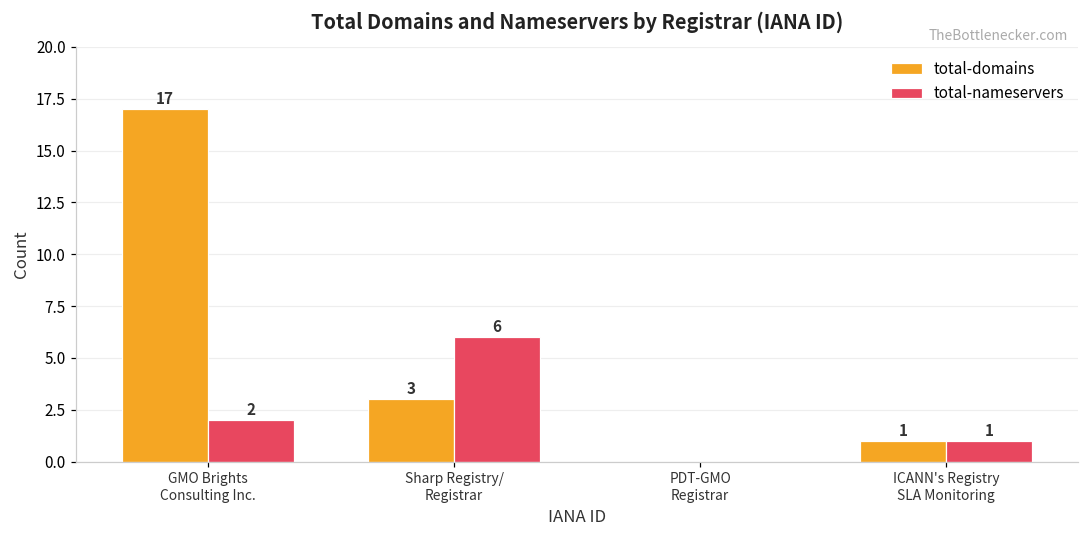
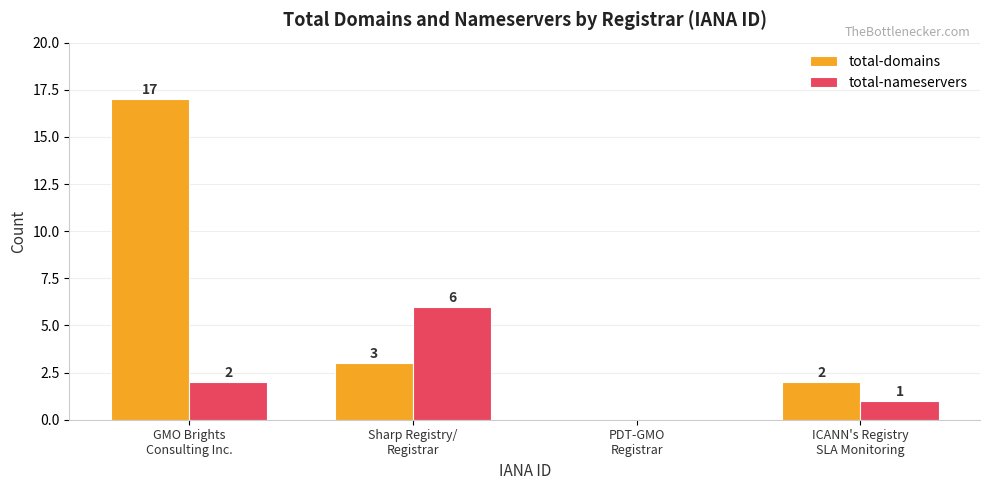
  {
    "total-domains": {
      "GMO Brights Consulting Inc.": 17,
      "Sharp Registry/ Registrar": 3,
-     "ICANN's Registry SLA Monitoring": 1
+     "ICANN's Registry SLA Monitoring": 2
    },
    "total-nameservers": {
      "GMO Brights Consulting Inc.": 2,
      "Sharp Registry/ Registrar": 6,
      "ICANN's Registry SLA Monitoring": 1
    }
  }
